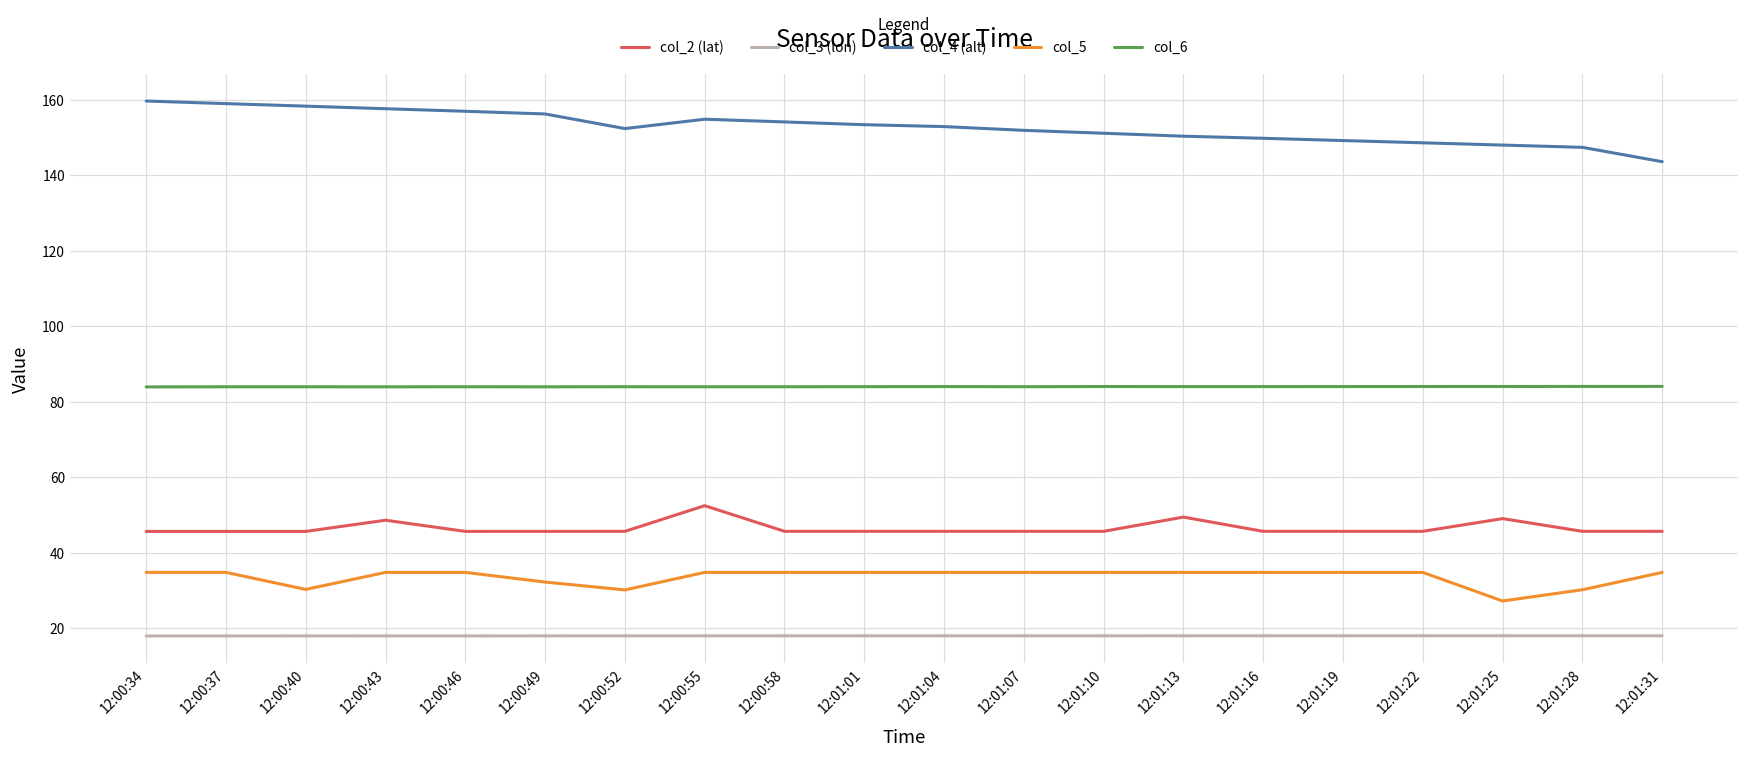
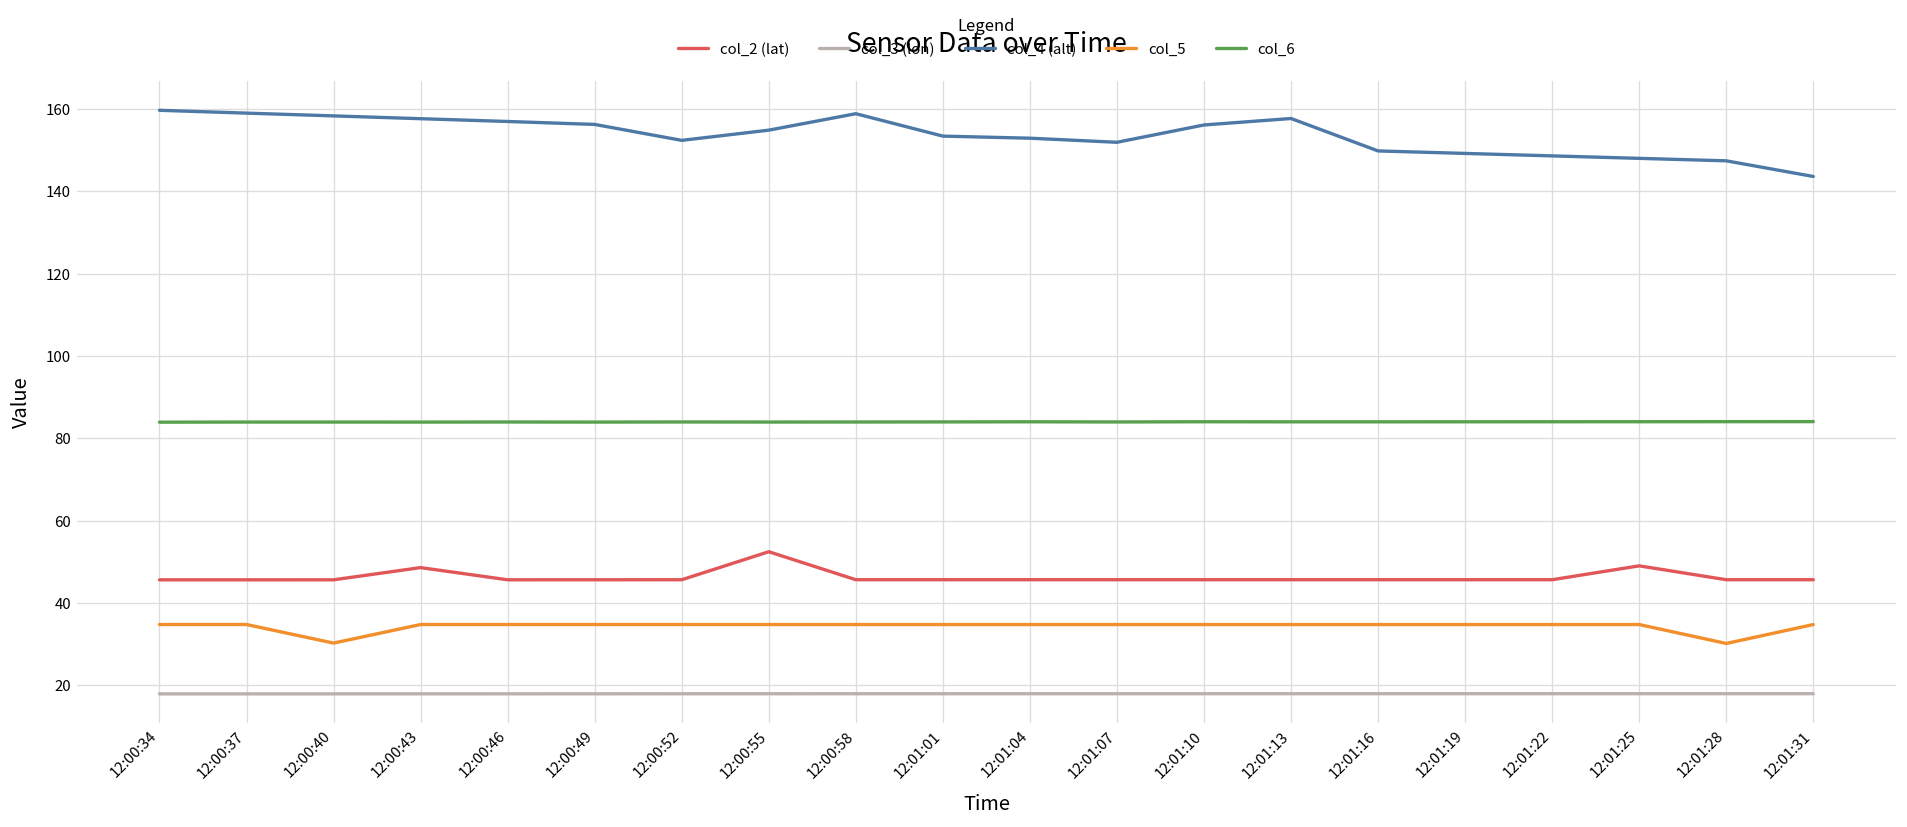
  {
    "col_2 (lat)": {
      "12:00:34": 46,
      "12:00:37": 46,
      "12:00:40": 46,
      "12:00:43": 49,
      "12:00:46": 46,
      "12:00:49": 46,
      "12:00:52": 46,
      "12:00:55": 52,
      "12:00:58": 46,
      "12:01:01": 46,
      "12:01:04": 46,
      "12:01:07": 46,
      "12:01:10": 46,
-     "12:01:13": 49,
+     "12:01:13": 46,
      "12:01:16": 46,
      "12:01:19": 46,
      "12:01:22": 46,
      "12:01:25": 49,
      "12:01:28": 46,
      "12:01:31": 46
    },
    "col_3 (lon)": {
      "12:00:34": 18,
      "12:00:37": 18,
      "12:00:40": 18,
      "12:00:43": 18,
      "12:00:46": 18,
      "12:00:49": 18,
      "12:00:52": 18,
      "12:00:55": 18,
      "12:00:58": 18,
      "12:01:01": 18,
      "12:01:04": 18,
      "12:01:07": 18,
      "12:01:10": 18,
      "12:01:13": 18,
      "12:01:16": 18,
      "12:01:19": 18,
      "12:01:22": 18,
      "12:01:25": 18,
      "12:01:28": 18,
      "12:01:31": 18
    },
    "col_4 (alt)": {
      "12:00:34": 160,
      "12:00:37": 159,
      "12:00:40": 158,
      "12:00:43": 158,
      "12:00:46": 157,
      "12:00:49": 156,
      "12:00:52": 152,
      "12:00:55": 155,
-     "12:00:58": 154,
+     "12:00:58": 159,
      "12:01:01": 153,
      "12:01:04": 153,
      "12:01:07": 152,
-     "12:01:10": 151,
-     "12:01:13": 150,
+     "12:01:10": 156,
+     "12:01:13": 158,
      "12:01:16": 150,
      "12:01:19": 149,
      "12:01:22": 149,
      "12:01:25": 148,
      "12:01:28": 147,
      "12:01:31": 144
    },
    "col_5": {
      "12:00:34": 35,
      "12:00:37": 35,
      "12:00:40": 30,
      "12:00:43": 35,
      "12:00:46": 35,
-     "12:00:49": 32,
-     "12:00:52": 30,
+     "12:00:49": 35,
+     "12:00:52": 35,
      "12:00:55": 35,
      "12:00:58": 35,
      "12:01:01": 35,
      "12:01:04": 35,
      "12:01:07": 35,
      "12:01:10": 35,
      "12:01:13": 35,
      "12:01:16": 35,
      "12:01:19": 35,
      "12:01:22": 35,
-     "12:01:25": 27,
+     "12:01:25": 35,
      "12:01:28": 30,
      "12:01:31": 35
    },
    "col_6": {
      "12:00:34": 84,
      "12:00:37": 84,
      "12:00:40": 84,
      "12:00:43": 84,
      "12:00:46": 84,
      "12:00:49": 84,
      "12:00:52": 84,
      "12:00:55": 84,
      "12:00:58": 84,
      "12:01:01": 84,
      "12:01:04": 84,
      "12:01:07": 84,
      "12:01:10": 84,
      "12:01:13": 84,
      "12:01:16": 84,
      "12:01:19": 84,
      "12:01:22": 84,
      "12:01:25": 84,
      "12:01:28": 84,
      "12:01:31": 84
    }
  }
